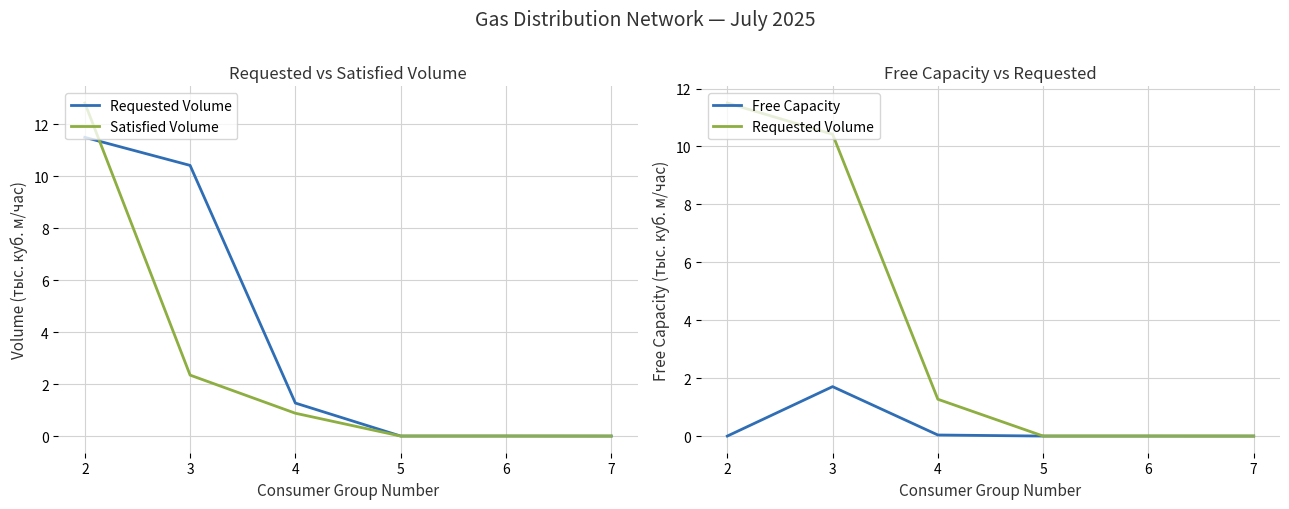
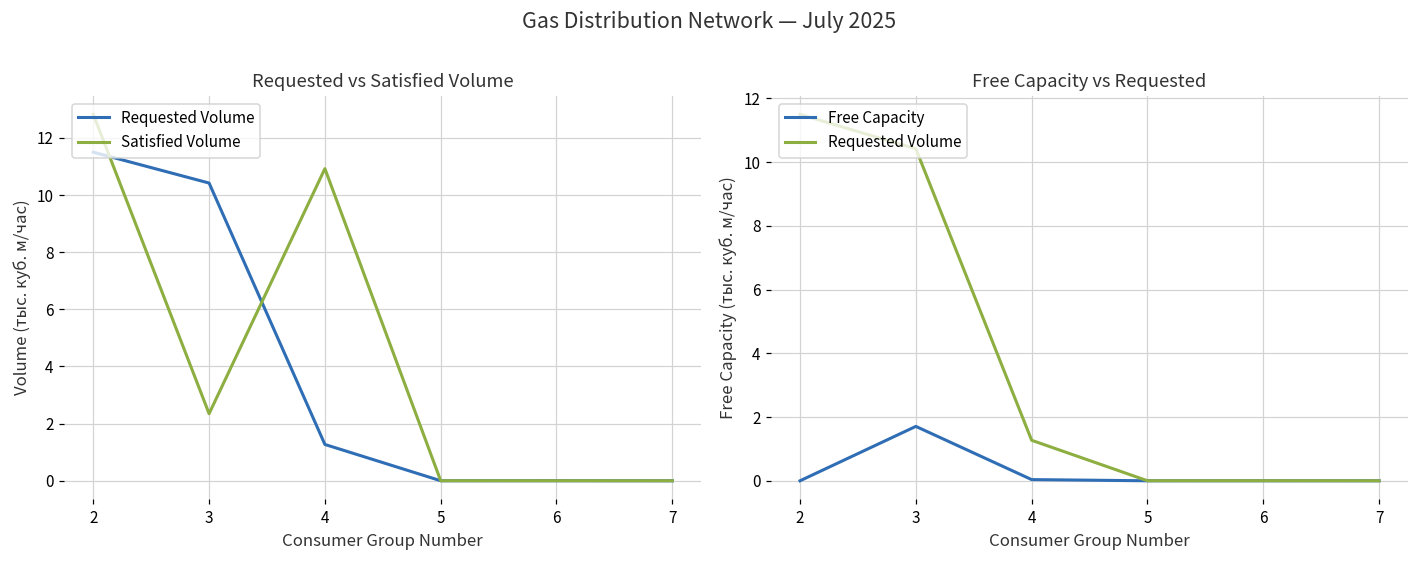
  {
    "Requested vs Satisfied Volume": {
      "Satisfied Volume": {
        "3": 2.3,
-       "4": 0.9
+       "4": 10.9
      }
    },
    "Free Capacity vs Requested": {
      "Free Capacity": {
        "2": 0.0,
        "3": 1.7,
        "4": 0.0
      },
      "Requested Volume": {
        "4": 1.3
      }
    }
  }
